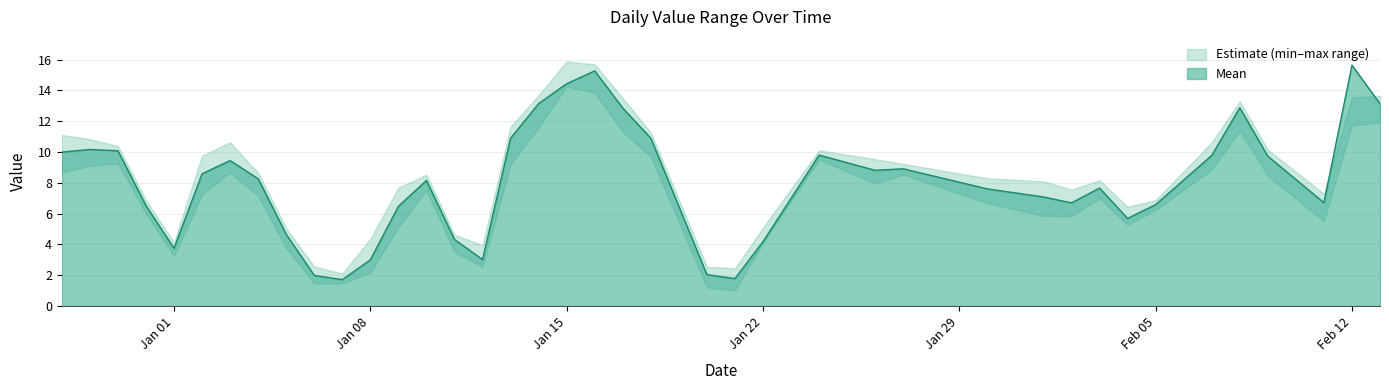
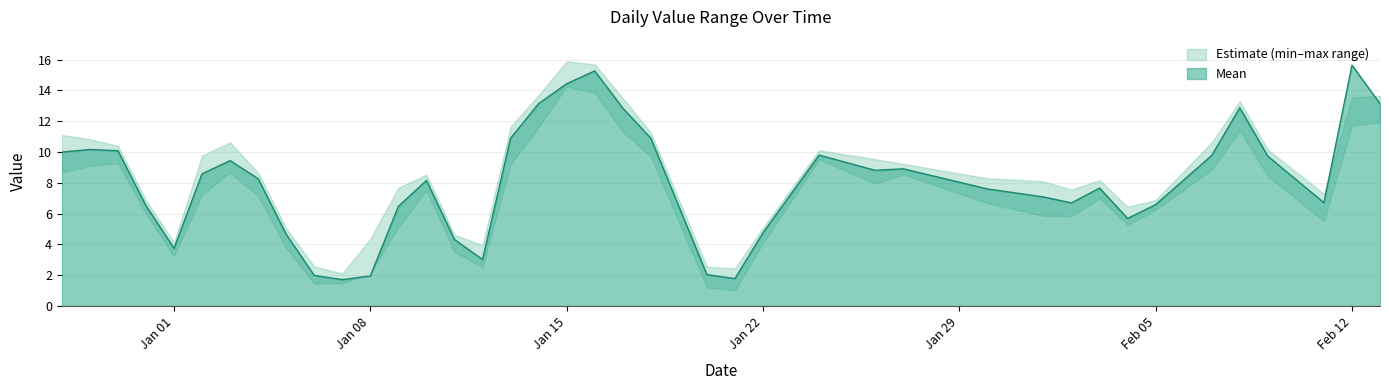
  {
    "Mean": {
      "Jan 01": 3.7,
-     "Jan 08": 3.0,
+     "Jan 08": 2.0,
      "Jan 15": 14.4,
-     "Jan 22": 4.2,
+     "Jan 22": 4.8,
      "Feb 05": 6.6,
      "Feb 12": 15.6
    }
  }
